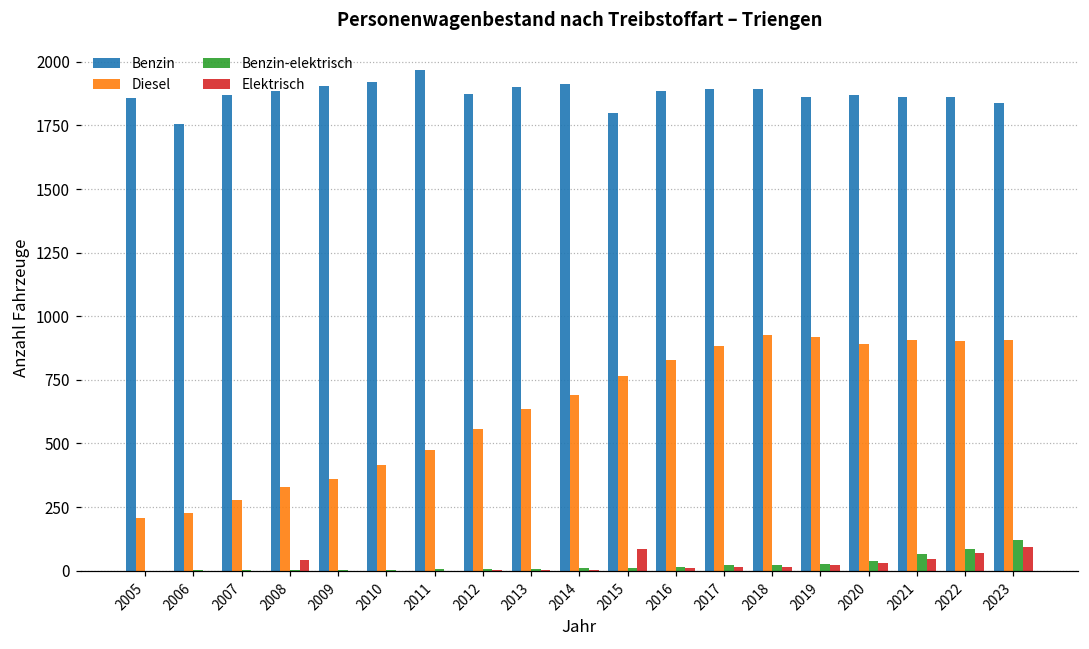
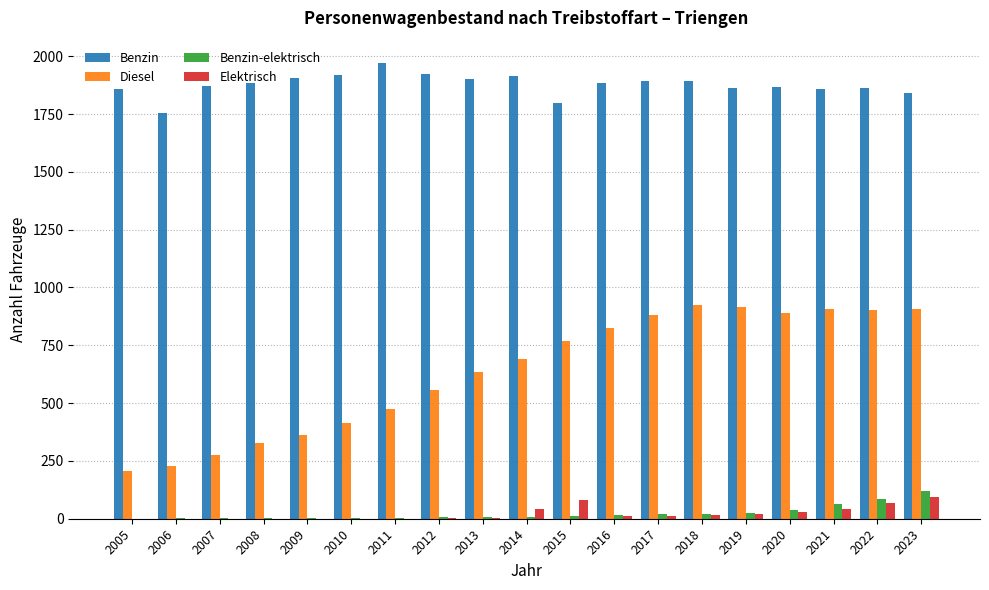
  {
    "Benzin": {
      "2005": 1860,
      "2006": 1760,
      "2007": 1870,
      "2008": 1890,
      "2009": 1900,
      "2010": 1920,
      "2011": 1970,
-     "2012": 1870,
+     "2012": 1920,
      "2013": 1900,
      "2014": 1920,
      "2015": 1800,
      "2016": 1890,
      "2017": 1890,
      "2018": 1890,
      "2019": 1860,
      "2020": 1870,
      "2021": 1860,
      "2022": 1860,
      "2023": 1840
    },
    "Diesel": {
      "2005": 210,
      "2006": 230,
      "2007": 280,
      "2008": 330,
      "2009": 360,
      "2010": 410,
      "2011": 470,
      "2012": 560,
      "2013": 640,
      "2014": 690,
      "2015": 770,
      "2016": 830,
      "2017": 880,
      "2018": 930,
      "2019": 920,
      "2020": 890,
      "2021": 910,
      "2022": 900,
      "2023": 910
    },
    "Benzin-elektrisch": {
      "2005": 0,
      "2015": 10,
      "2016": 20,
      "2017": 20,
      "2018": 20,
      "2019": 30,
      "2020": 40,
      "2021": 60,
      "2022": 80,
      "2023": 120
    },
    "Elektrisch": {
      "2005": 0,
      "2006": 0,
      "2007": 0,
-     "2008": 40,
+     "2008": 0,
      "2009": 0,
      "2010": 0,
      "2011": 0,
-     "2014": 0,
+     "2014": 40,
      "2015": 80,
      "2016": 10,
      "2017": 10,
      "2018": 20,
      "2019": 20,
      "2020": 30,
      "2021": 40,
      "2022": 70,
      "2023": 90
    }
  }
